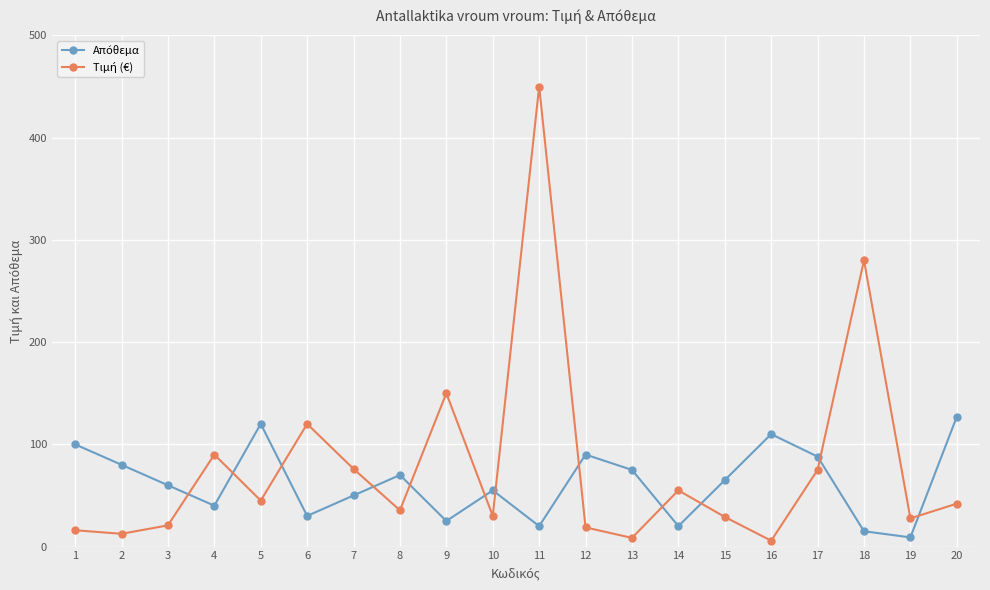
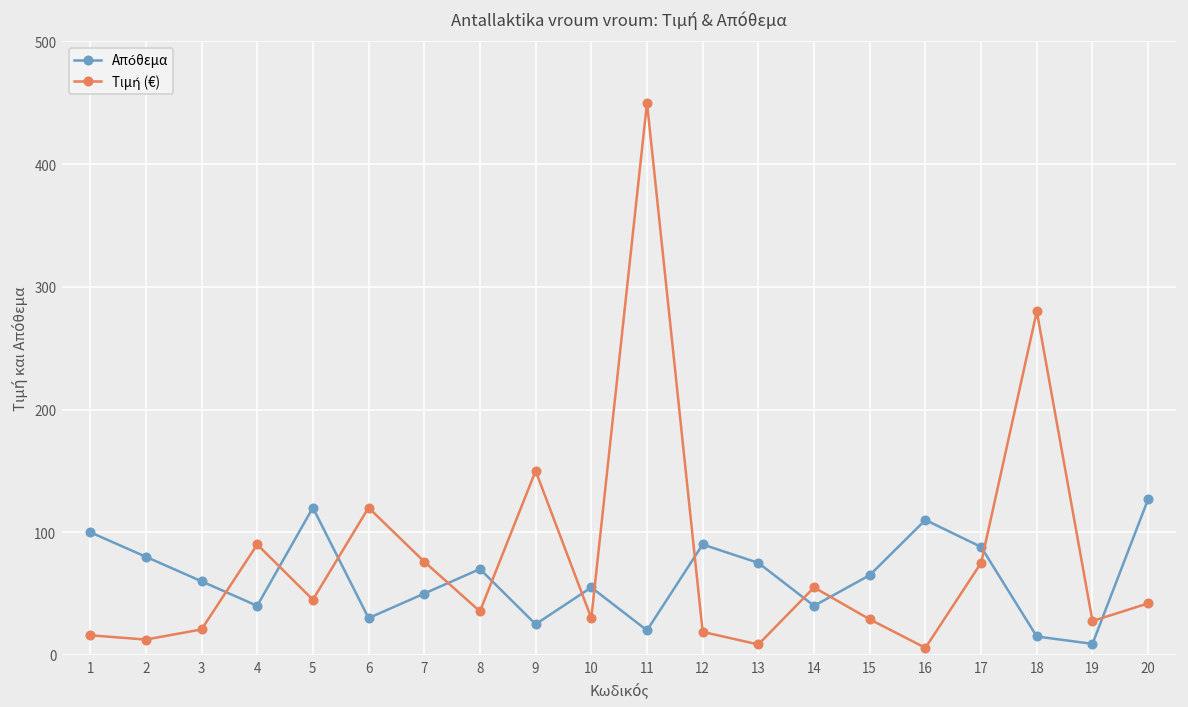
  {
    "Απόθεμα": {
      "1": 100,
      "2": 80,
      "3": 60,
      "4": 40,
      "5": 120,
      "6": 30,
      "7": 50,
      "8": 70,
      "9": 25,
      "10": 55,
      "11": 20,
      "12": 90,
      "13": 75,
-     "14": 20,
+     "14": 40,
      "15": 65,
      "16": 110,
      "17": 88,
      "18": 15,
      "19": 9,
      "20": 127
    },
    "Τιμή (€)": {
      "1": 16,
      "2": 13,
      "3": 21,
      "4": 90,
      "5": 45,
      "6": 120,
      "7": 76,
      "8": 36,
      "9": 150,
      "10": 30,
      "11": 450,
      "12": 19,
      "13": 9,
      "14": 55,
      "15": 29,
      "16": 6,
      "17": 75,
      "18": 280,
      "19": 28,
      "20": 42
    }
  }
